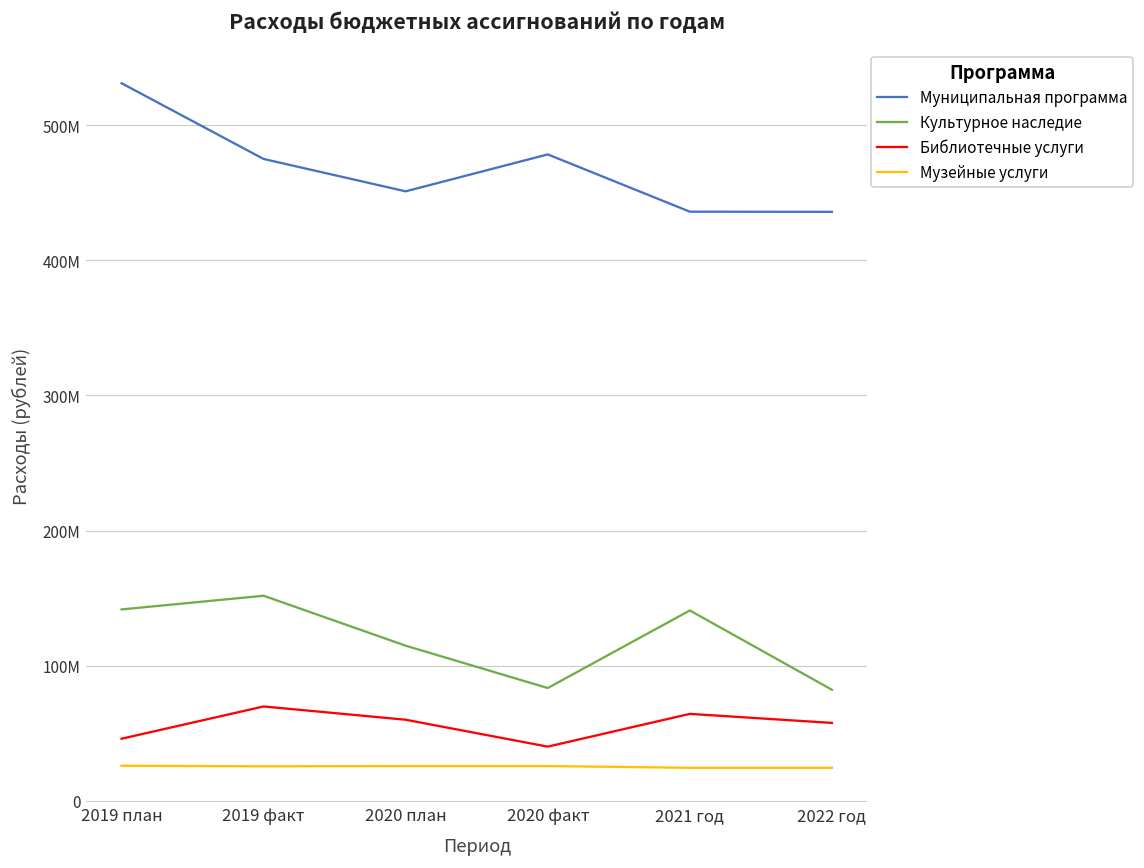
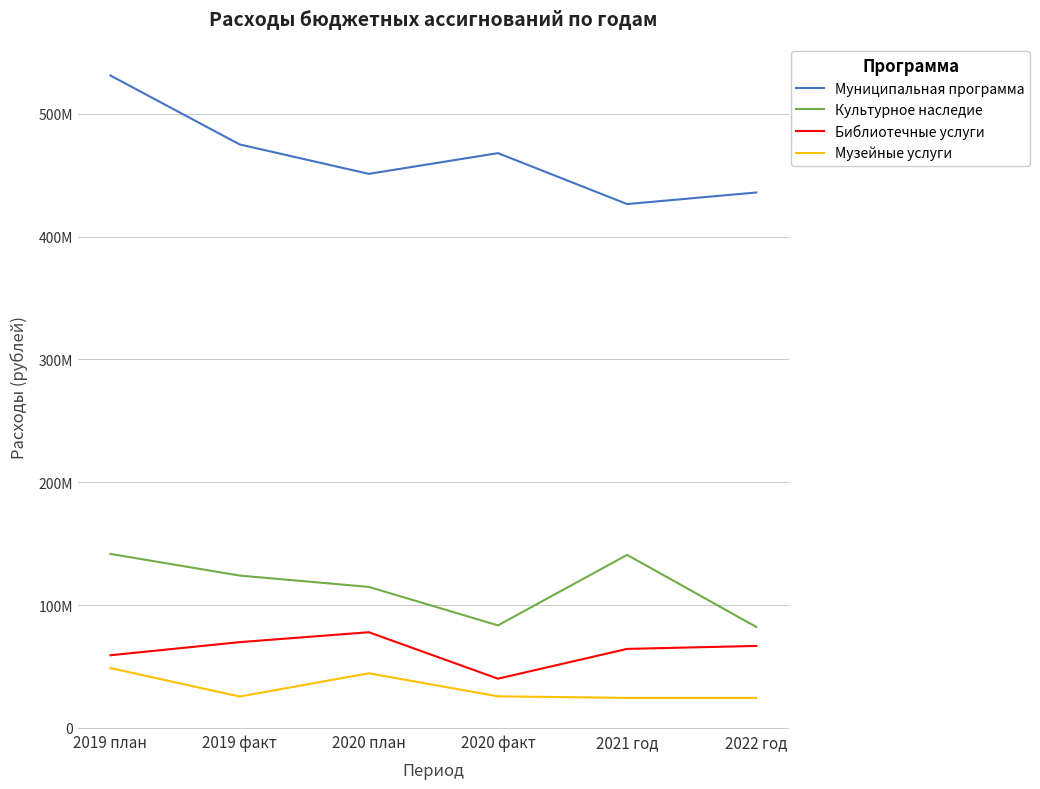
  {
    "Муниципальная программа": {
      "2019 план": 531000000,
      "2019 факт": 475000000,
      "2020 план": 451000000,
-     "2020 факт": 478000000,
-     "2021 год": 436000000,
+     "2020 факт": 468000000,
+     "2021 год": 426000000,
      "2022 год": 436000000
    },
    "Культурное наследие": {
      "2019 план": 142000000,
-     "2019 факт": 152000000,
+     "2019 факт": 124000000,
      "2020 план": 115000000,
      "2020 факт": 83000000,
      "2021 год": 141000000,
      "2022 год": 82000000
    },
    "Библиотечные услуги": {
-     "2019 план": 46000000,
+     "2019 план": 59000000,
      "2019 факт": 70000000,
-     "2020 план": 60000000,
+     "2020 план": 78000000,
      "2020 факт": 40000000,
      "2021 год": 64000000,
-     "2022 год": 58000000
+     "2022 год": 67000000
    },
    "Музейные услуги": {
-     "2019 план": 26000000,
+     "2019 план": 49000000,
      "2019 факт": 25000000,
-     "2020 план": 26000000,
+     "2020 план": 44000000,
      "2020 факт": 26000000,
      "2021 год": 24000000,
      "2022 год": 24000000
    }
  }
